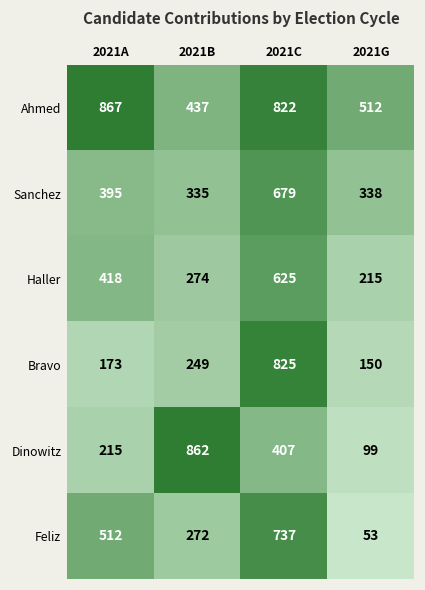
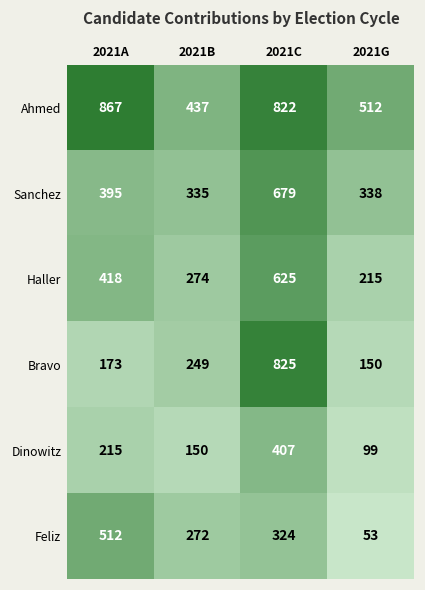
  {
    "Ahmed": {
      "2021A": 867,
      "2021B": 437,
      "2021C": 822,
      "2021G": 512
    },
    "Sanchez": {
      "2021A": 395,
      "2021B": 335,
      "2021C": 679,
      "2021G": 338
    },
    "Haller": {
      "2021A": 418,
      "2021B": 274,
      "2021C": 625,
      "2021G": 215
    },
    "Bravo": {
      "2021A": 173,
      "2021B": 249,
      "2021C": 825,
      "2021G": 150
    },
    "Dinowitz": {
      "2021A": 215,
-     "2021B": 862,
+     "2021B": 150,
      "2021C": 407,
      "2021G": 99
    },
    "Feliz": {
      "2021A": 512,
      "2021B": 272,
-     "2021C": 737,
+     "2021C": 324,
      "2021G": 53
    }
  }
